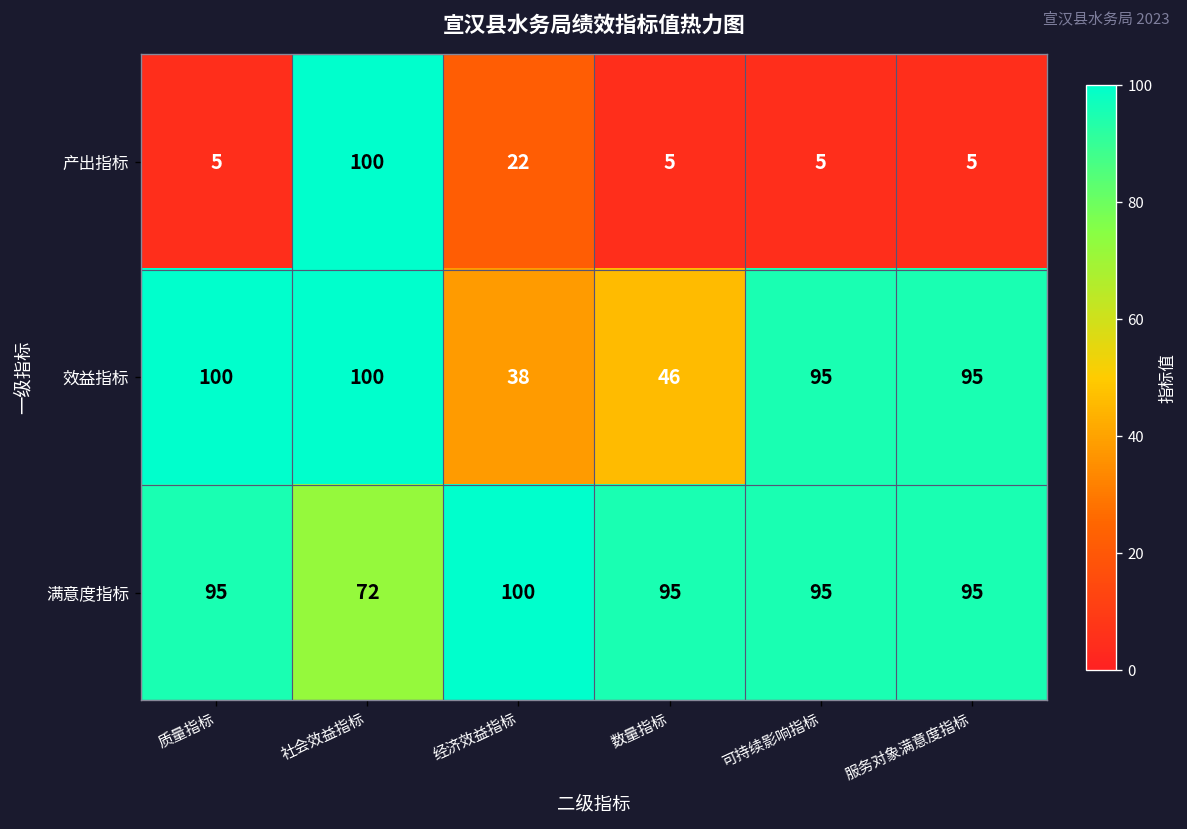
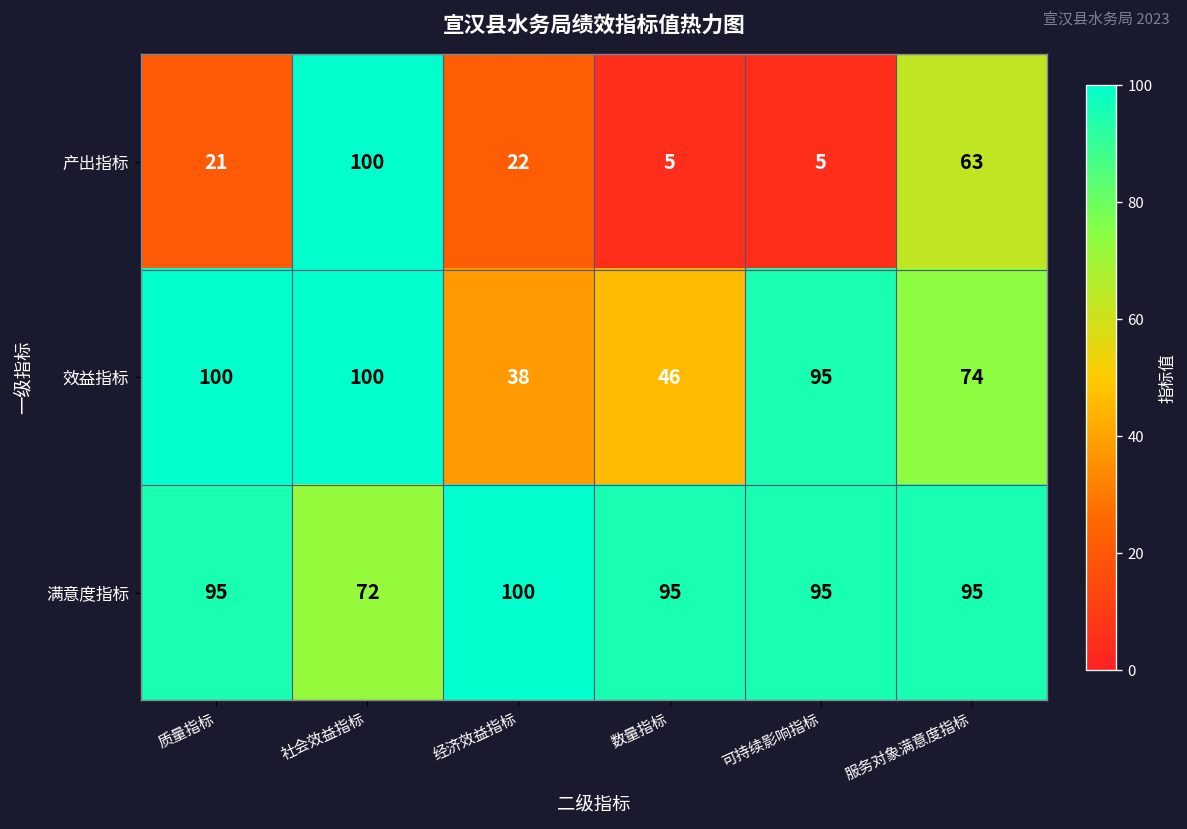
  {
    "产出指标": {
-     "质量指标": 5,
+     "质量指标": 21,
      "社会效益指标": 100,
      "经济效益指标": 22,
      "数量指标": 5,
      "可持续影响指标": 5,
-     "服务对象满意度指标": 5
+     "服务对象满意度指标": 63
    },
    "效益指标": {
      "质量指标": 100,
      "社会效益指标": 100,
      "经济效益指标": 38,
      "数量指标": 46,
      "可持续影响指标": 95,
-     "服务对象满意度指标": 95
+     "服务对象满意度指标": 74
    },
    "满意度指标": {
      "质量指标": 95,
      "社会效益指标": 72,
      "经济效益指标": 100,
      "数量指标": 95,
      "可持续影响指标": 95,
      "服务对象满意度指标": 95
    }
  }
